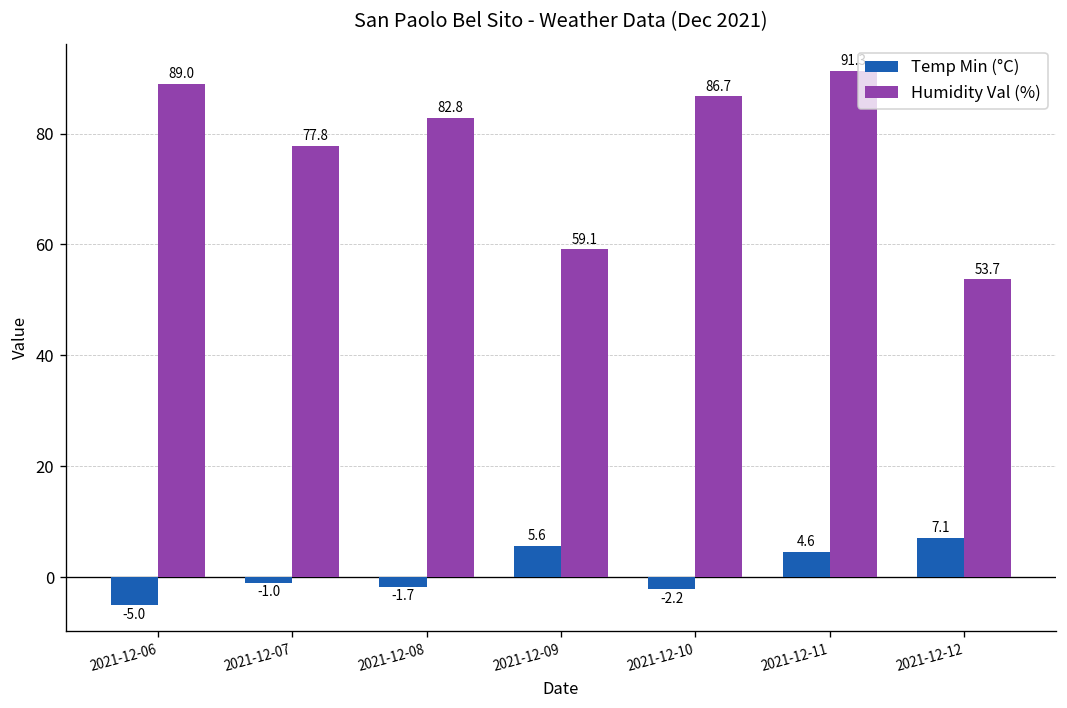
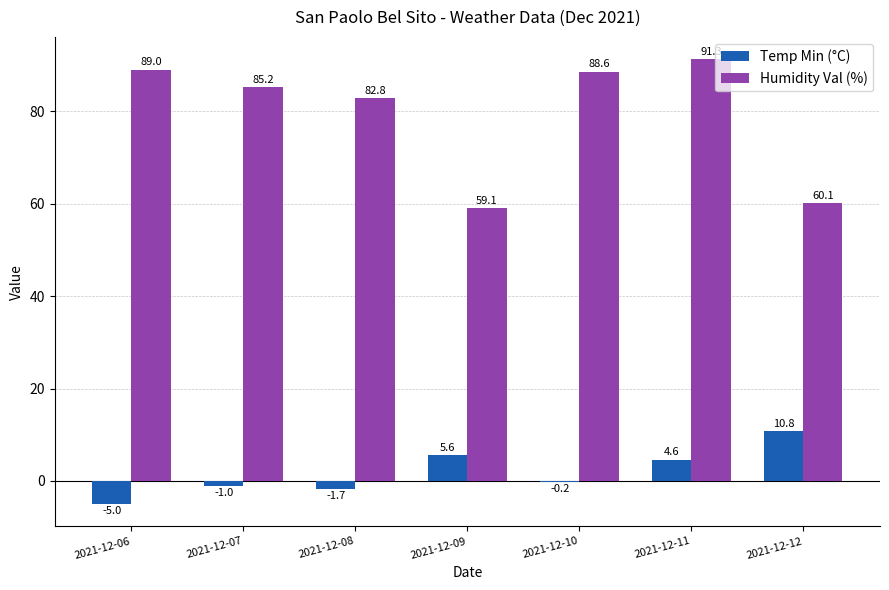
  {
    "Temp Min (°C)": {
      "2021-12-06": -5.0,
      "2021-12-07": -1.0,
      "2021-12-08": -1.7,
      "2021-12-09": 5.6,
-     "2021-12-10": -2.2,
+     "2021-12-10": -0.2,
      "2021-12-11": 4.6,
-     "2021-12-12": 7.1
+     "2021-12-12": 10.8
    },
    "Humidity Val (%)": {
      "2021-12-06": 89.0,
-     "2021-12-07": 77.8,
+     "2021-12-07": 85.2,
      "2021-12-08": 82.8,
      "2021-12-09": 59.1,
-     "2021-12-10": 86.7,
-     "2021-12-12": 53.7
+     "2021-12-10": 88.6,
+     "2021-12-12": 60.1
    }
  }
